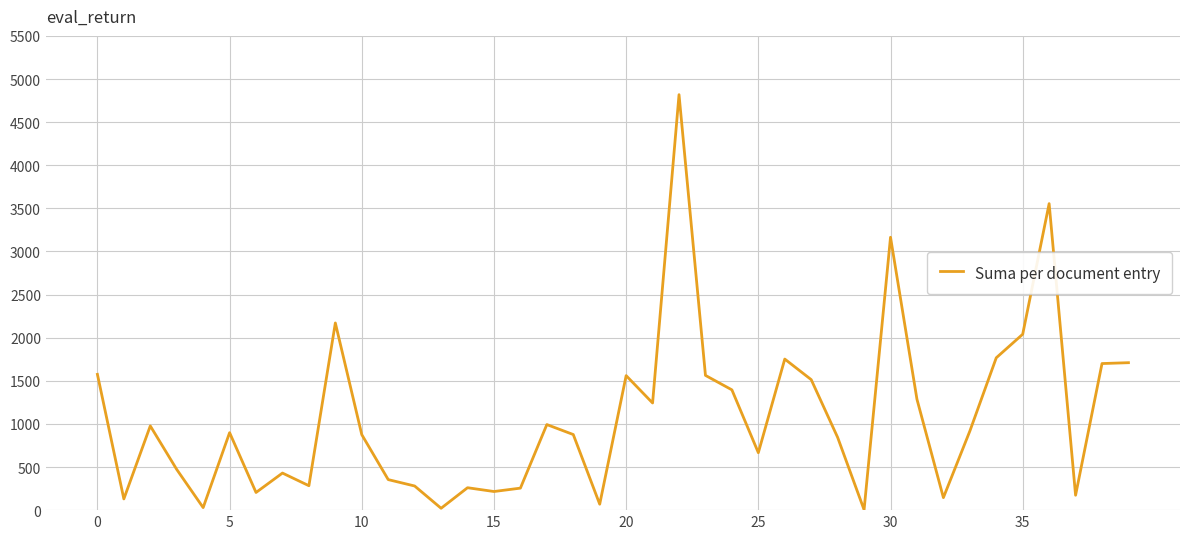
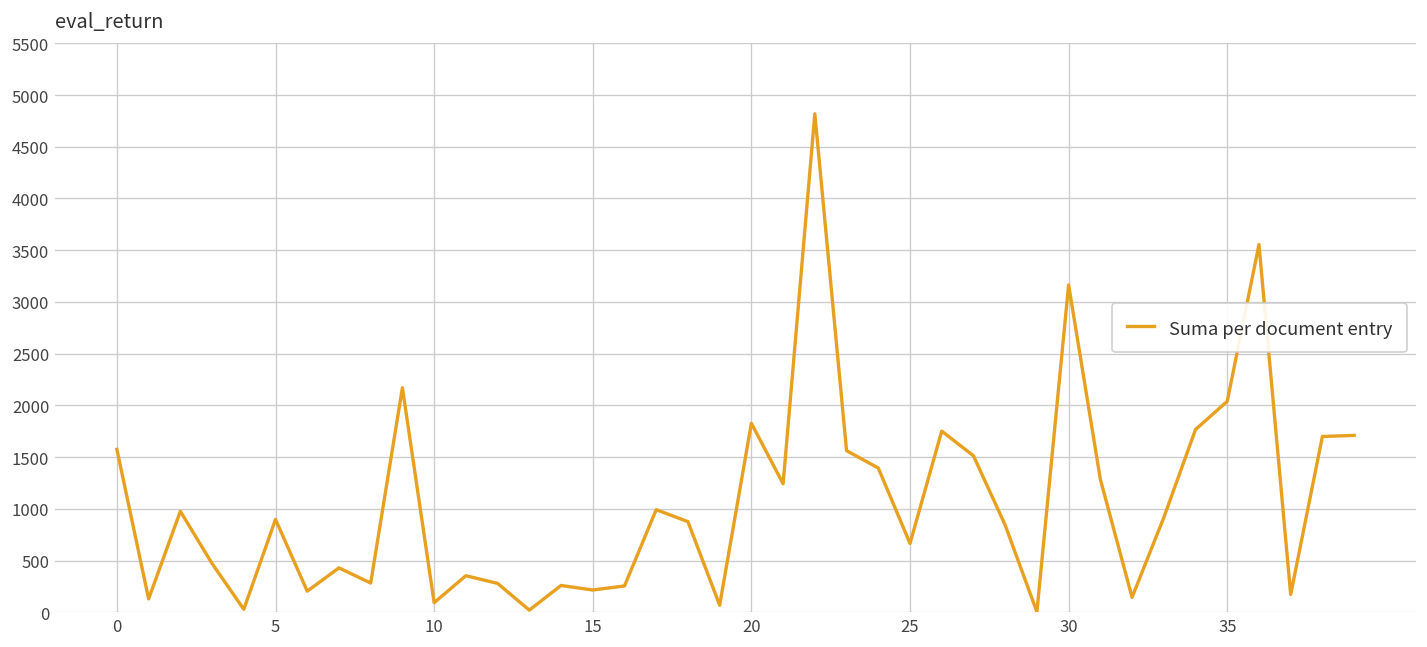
  {
    "0": 1600,
    "5": 900,
-   "10": 900,
+   "10": 100,
    "15": 200,
-   "20": 1600,
+   "20": 1800,
    "25": 700,
    "30": 3200,
    "35": 2000
  }
